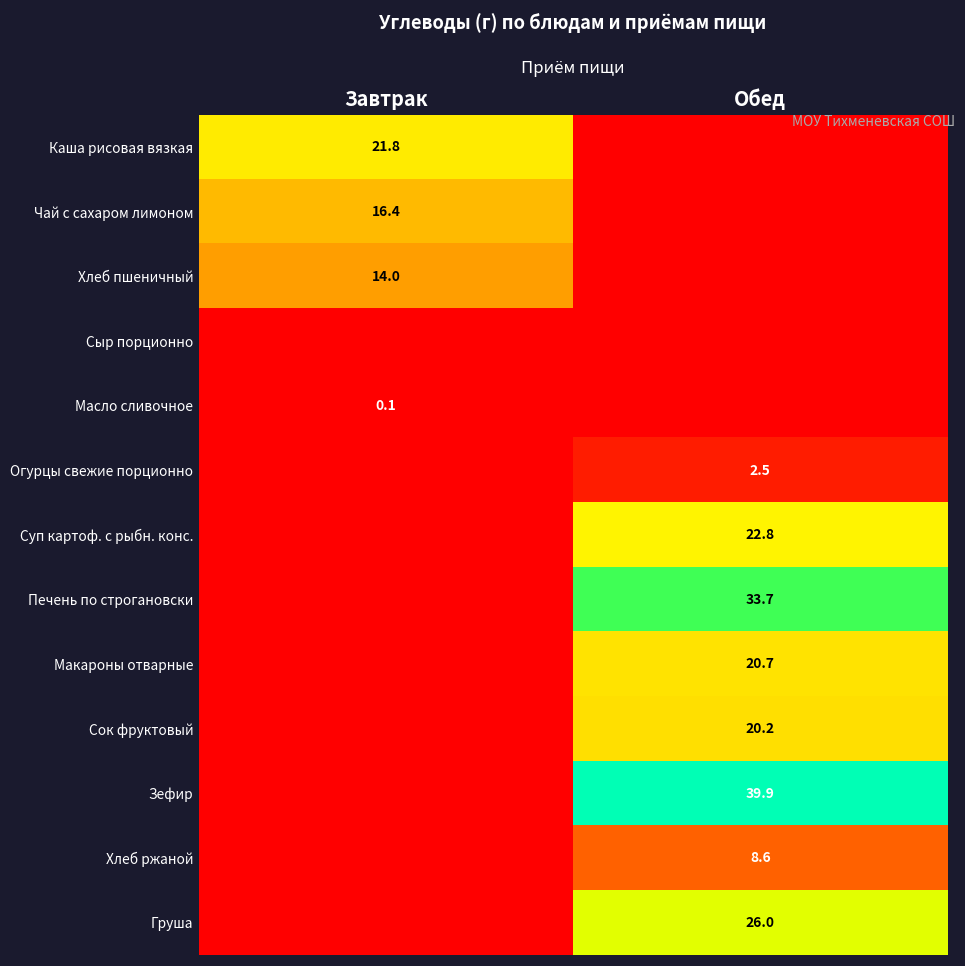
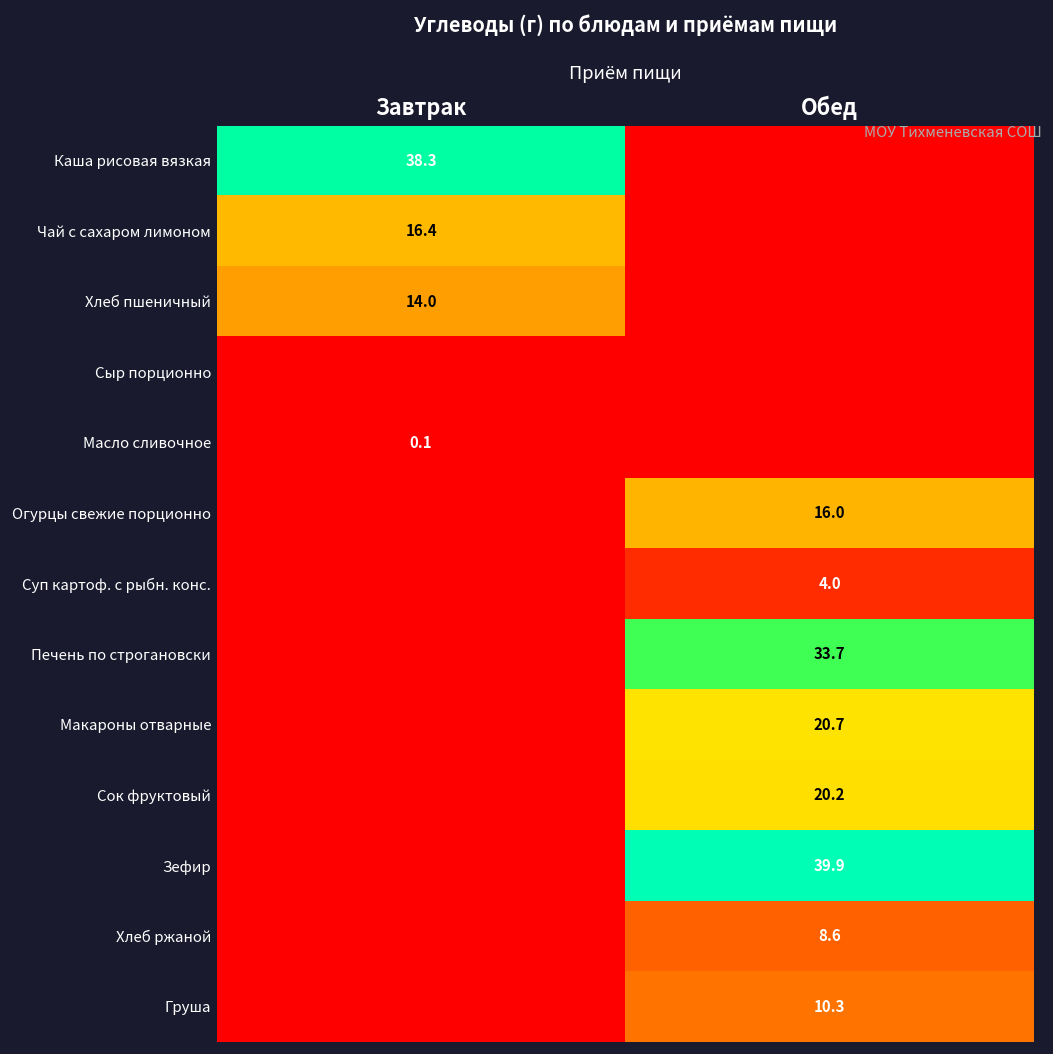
  {
    "Каша рисовая вязкая": {
-     "Завтрак": 21.8
+     "Завтрак": 38.3
    },
    "Чай с сахаром лимоном": {
      "Завтрак": 16.4
    },
    "Хлеб пшеничный": {
      "Завтрак": 14.0
    },
    "Масло сливочное": {
      "Завтрак": 0.1
    },
    "Огурцы свежие порционно": {
-     "Обед": 2.5
+     "Обед": 16.0
    },
    "Суп картоф. с рыбн. конс.": {
-     "Обед": 22.8
+     "Обед": 4.0
    },
    "Печень по строгановски": {
      "Обед": 33.7
    },
    "Макароны отварные": {
      "Обед": 20.7
    },
    "Сок фруктовый": {
      "Обед": 20.2
    },
    "Зефир": {
      "Обед": 39.9
    },
    "Хлеб ржаной": {
      "Обед": 8.6
    },
    "Груша": {
-     "Обед": 26.0
+     "Обед": 10.3
    }
  }
